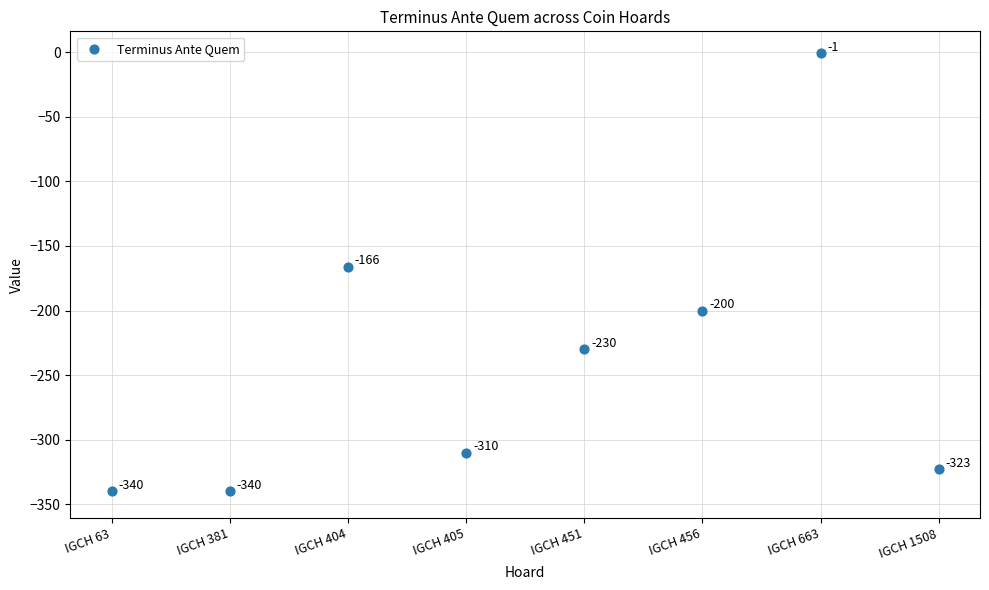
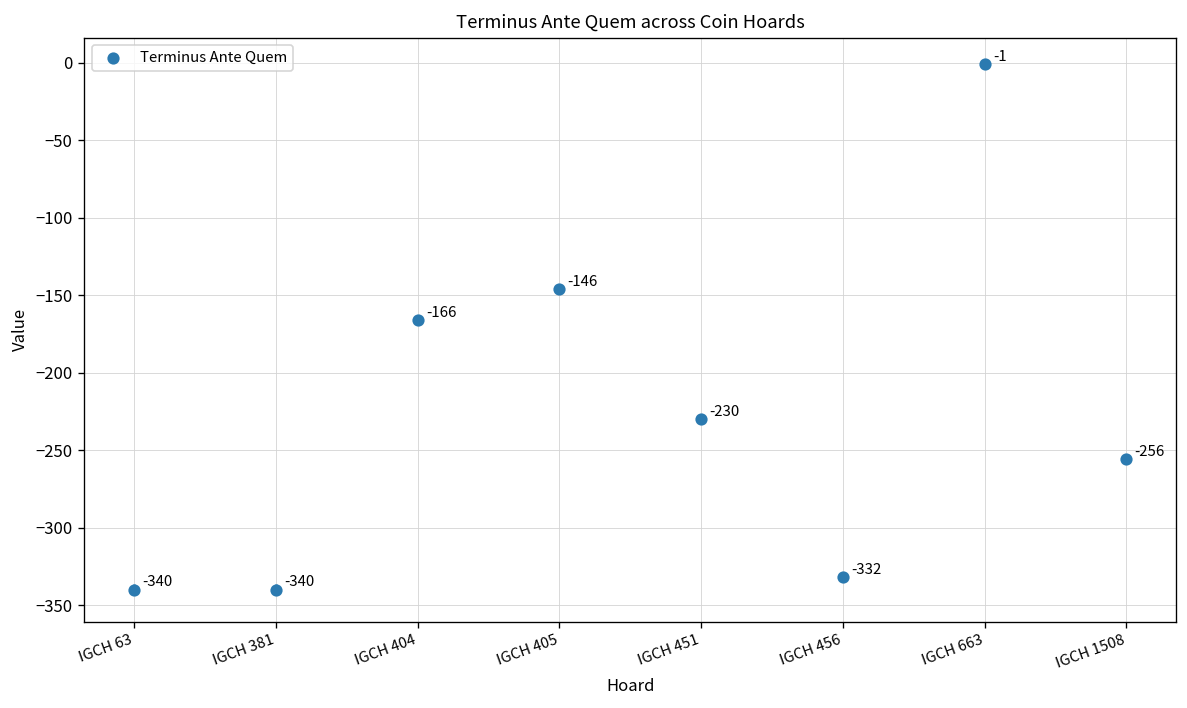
  {
-   "IGCH 405": -310,
-   "IGCH 456": -200,
-   "IGCH 1508": -323
+   "IGCH 405": -146,
+   "IGCH 456": -332,
+   "IGCH 1508": -256
  }
